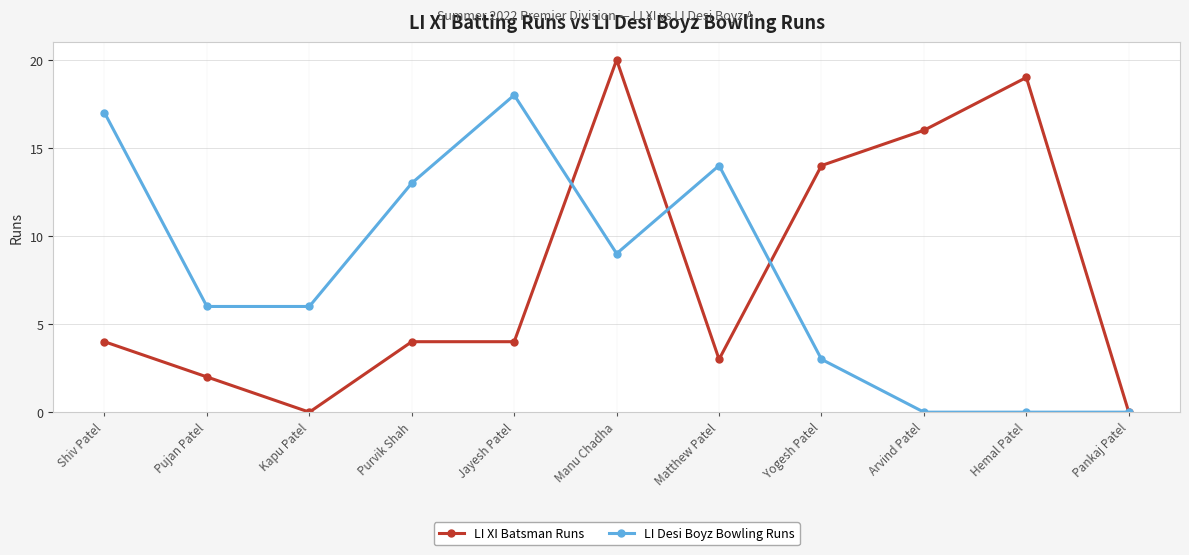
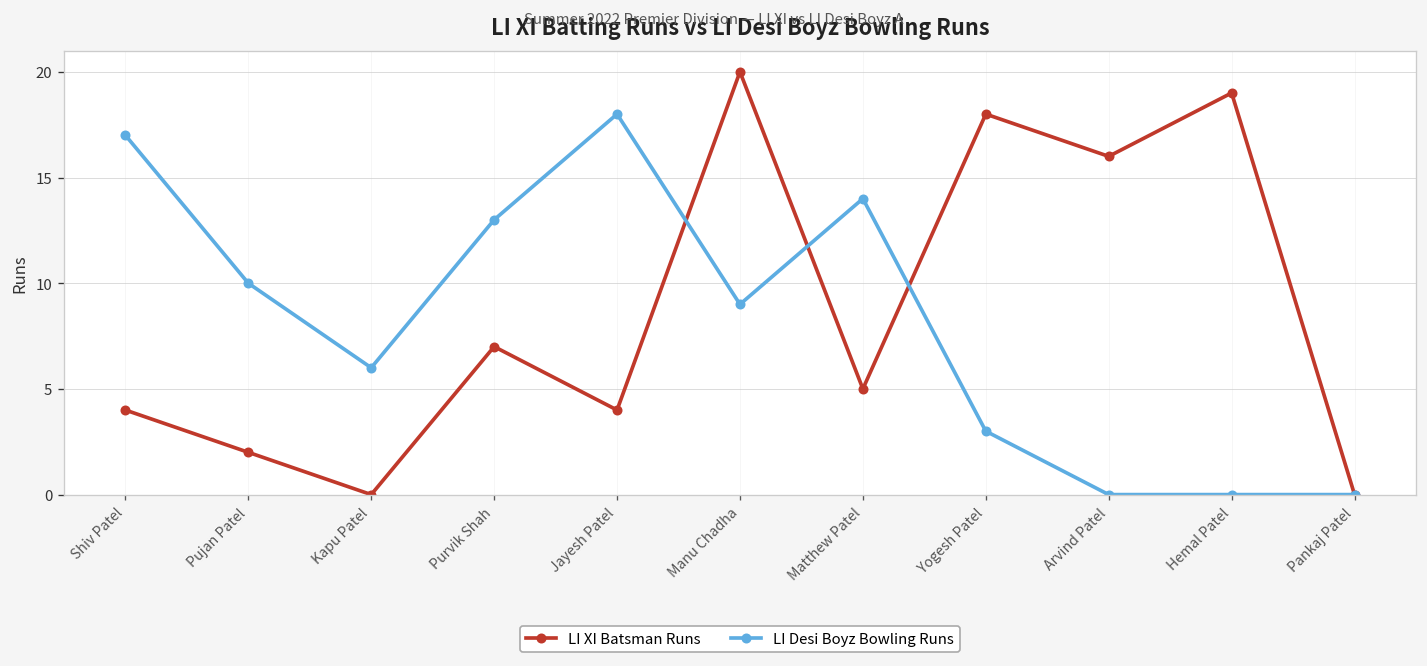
  {
    "LI XI Batsman Runs": {
      "Shiv Patel": 4,
      "Pujan Patel": 2,
      "Kapu Patel": 0,
-     "Purvik Shah": 4,
+     "Purvik Shah": 7,
      "Jayesh Patel": 4,
      "Manu Chadha": 20,
-     "Matthew Patel": 3,
-     "Yogesh Patel": 14,
+     "Matthew Patel": 5,
+     "Yogesh Patel": 18,
      "Arvind Patel": 16,
      "Hemal Patel": 19
    },
    "LI Desi Boyz Bowling Runs": {
      "Shiv Patel": 17,
-     "Pujan Patel": 6,
+     "Pujan Patel": 10,
      "Kapu Patel": 6,
      "Purvik Shah": 13,
      "Jayesh Patel": 18,
      "Manu Chadha": 9,
      "Matthew Patel": 14,
      "Yogesh Patel": 3,
      "Arvind Patel": 0,
      "Hemal Patel": 0
    }
  }
